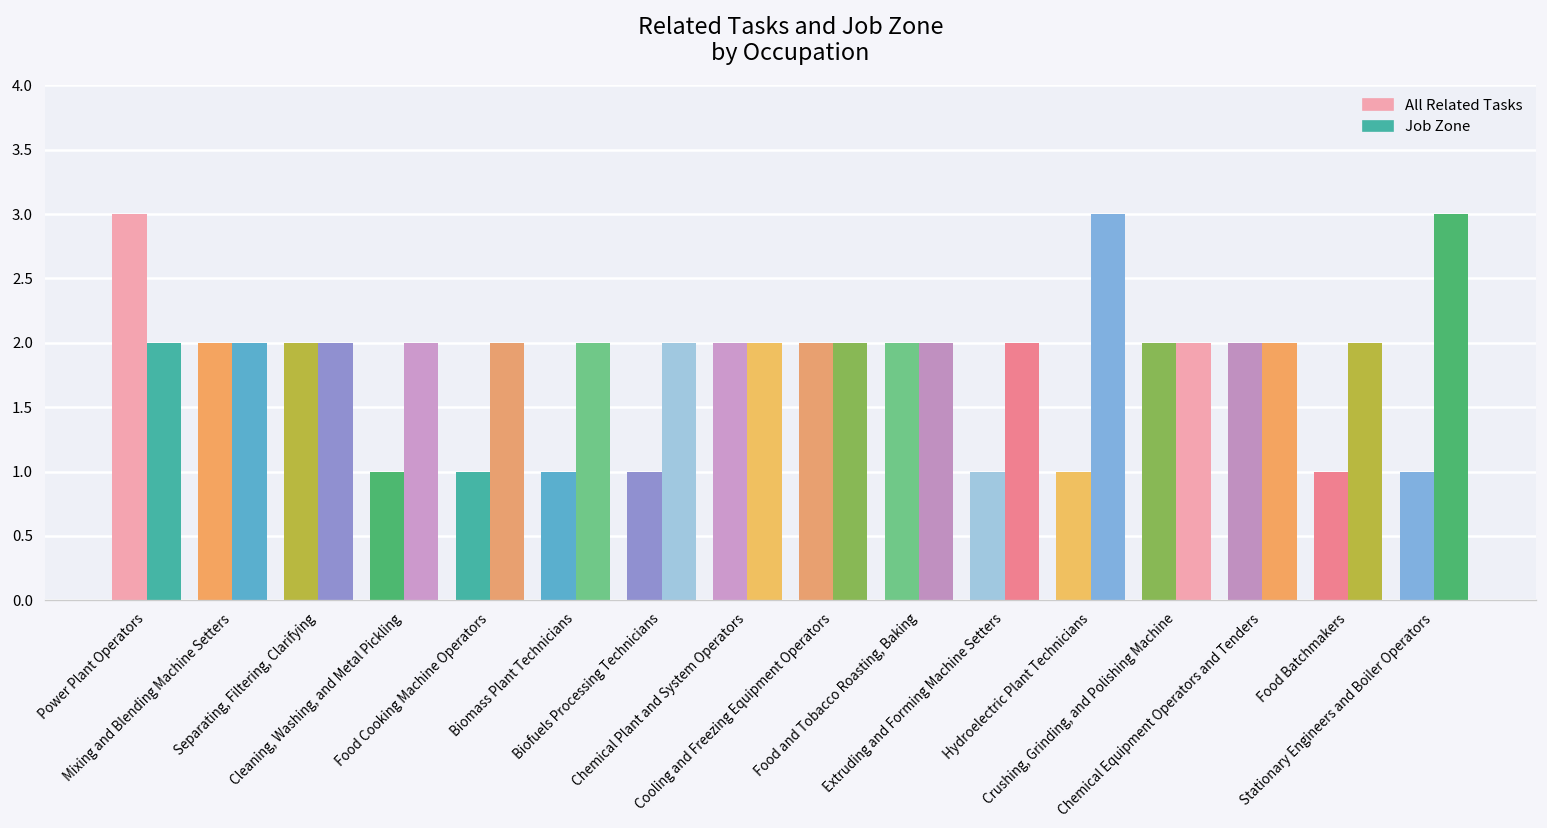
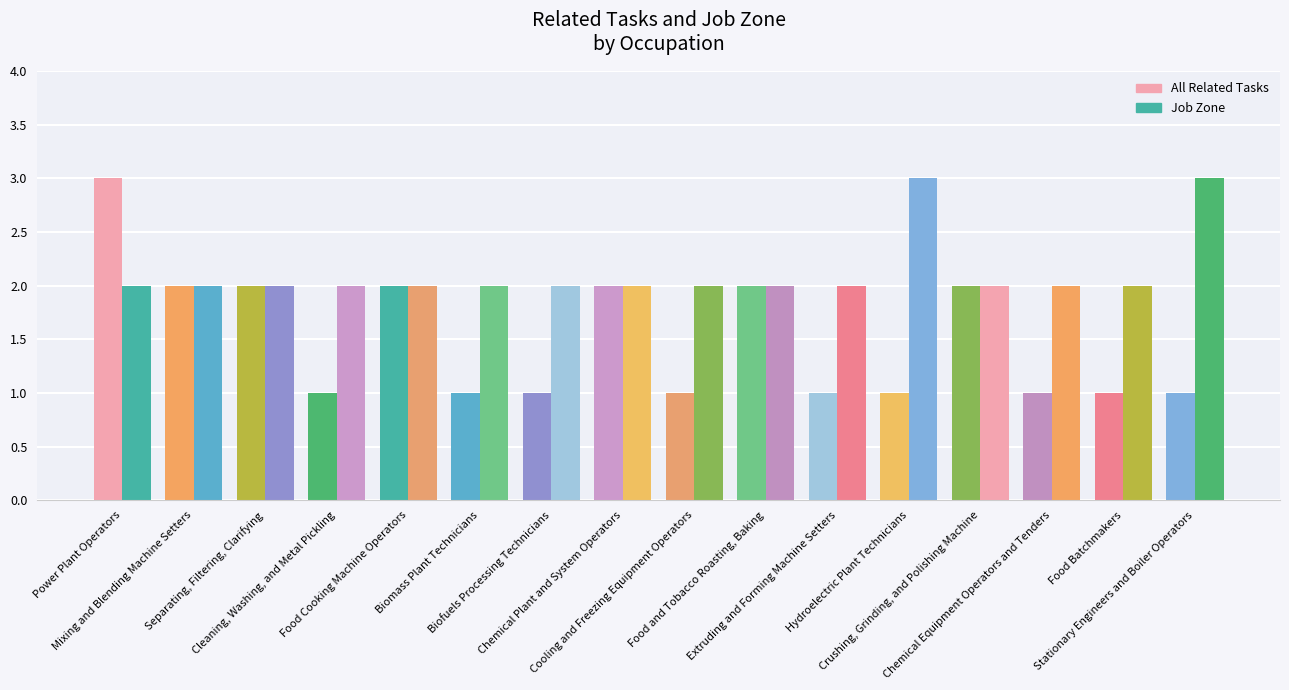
  {
    "All Related Tasks": {
      "Power Plant Operators": 3,
      "Mixing and Blending Machine Setters": 2,
      "Separating, Filtering, Clarifying": 2,
      "Cleaning, Washing, and Metal Pickling": 1,
-     "Food Cooking Machine Operators": 1,
+     "Food Cooking Machine Operators": 2,
      "Biomass Plant Technicians": 1,
      "Biofuels Processing Technicians": 1,
      "Chemical Plant and System Operators": 2,
-     "Cooling and Freezing Equipment Operators": 2,
+     "Cooling and Freezing Equipment Operators": 1,
      "Food and Tobacco Roasting, Baking": 2,
      "Extruding and Forming Machine Setters": 1,
      "Hydroelectric Plant Technicians": 1,
      "Crushing, Grinding, and Polishing Machine": 2,
-     "Chemical Equipment Operators and Tenders": 2,
+     "Chemical Equipment Operators and Tenders": 1,
      "Food Batchmakers": 1,
      "Stationary Engineers and Boiler Operators": 1
    },
    "Job Zone": {
      "Power Plant Operators": 2,
      "Mixing and Blending Machine Setters": 2,
      "Separating, Filtering, Clarifying": 2,
      "Cleaning, Washing, and Metal Pickling": 2,
      "Food Cooking Machine Operators": 2,
      "Biomass Plant Technicians": 2,
      "Biofuels Processing Technicians": 2,
      "Chemical Plant and System Operators": 2,
      "Cooling and Freezing Equipment Operators": 2,
      "Food and Tobacco Roasting, Baking": 2,
      "Extruding and Forming Machine Setters": 2,
      "Hydroelectric Plant Technicians": 3,
      "Crushing, Grinding, and Polishing Machine": 2,
      "Chemical Equipment Operators and Tenders": 2,
      "Food Batchmakers": 2,
      "Stationary Engineers and Boiler Operators": 3
    }
  }
